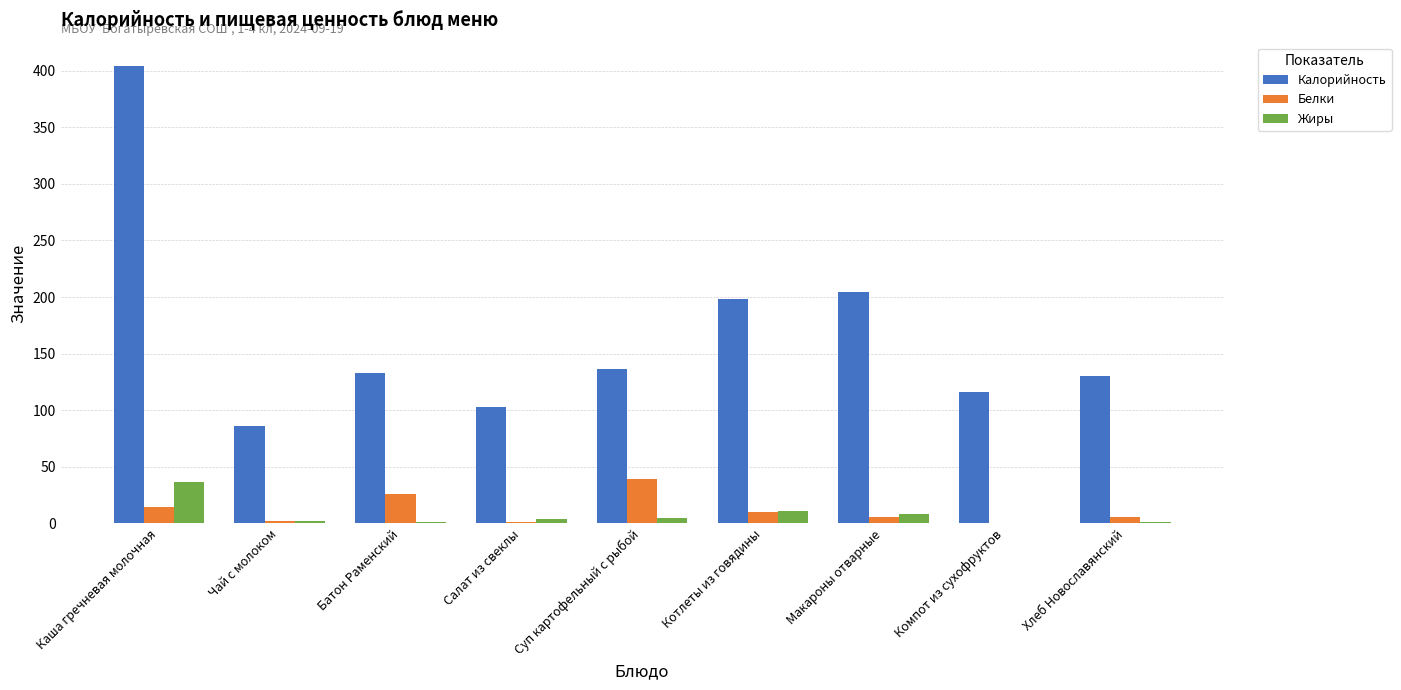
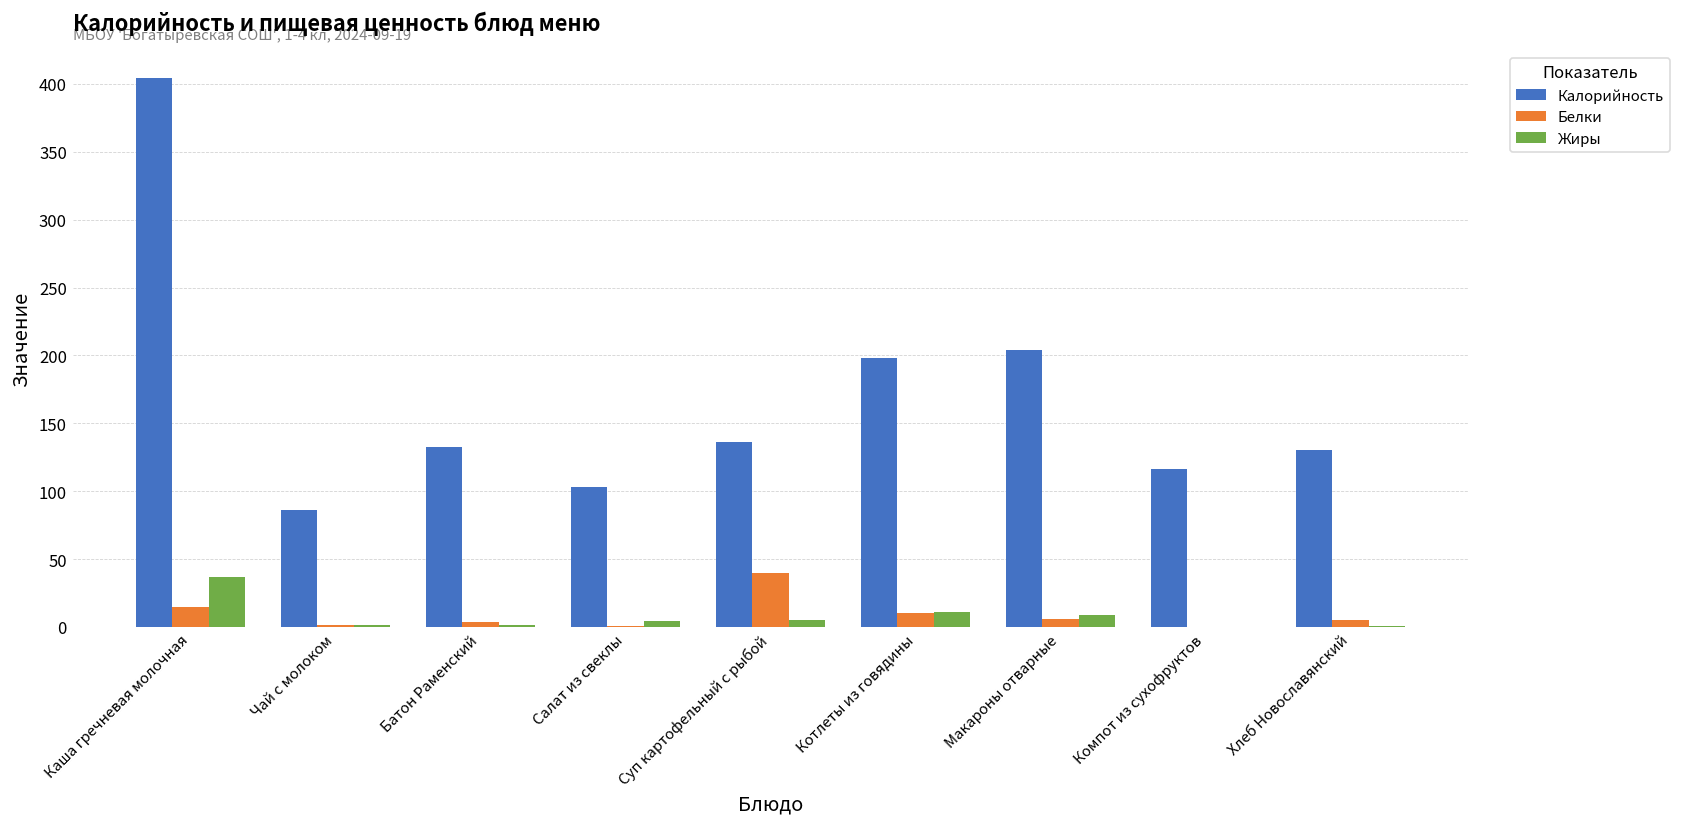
  {
    "Калорийность": {
      "Каша гречневая молочная": 405,
      "Чай с молоком": 86,
      "Батон Раменский": 133,
      "Салат из свеклы": 103,
      "Суп картофельный с рыбой": 136,
      "Котлеты из говядины": 198,
      "Макароны отварные": 204,
      "Компот из сухофруктов": 116,
      "Хлеб Новославянский": 130
    },
    "Белки": {
      "Каша гречневая молочная": 14,
-     "Батон Раменский": 26,
+     "Батон Раменский": 4,
      "Суп картофельный с рыбой": 39,
      "Котлеты из говядины": 10,
      "Макароны отварные": 6,
      "Хлеб Новославянский": 5
    },
    "Жиры": {
      "Каша гречневая молочная": 37,
      "Салат из свеклы": 4,
      "Суп картофельный с рыбой": 5,
      "Котлеты из говядины": 11,
      "Макароны отварные": 9
    }
  }
